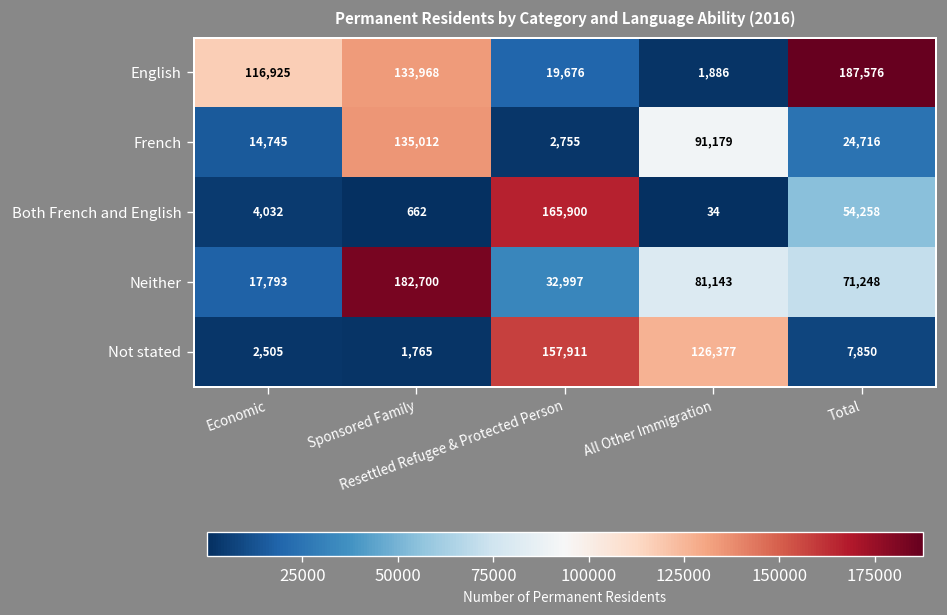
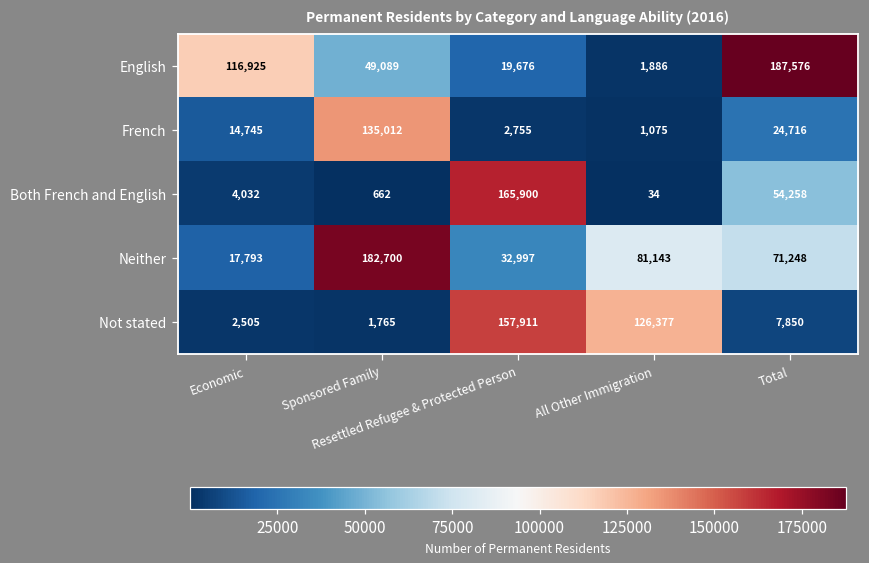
  {
    "English": {
      "Economic": "116,925",
-     "Sponsored Family": "133,968",
+     "Sponsored Family": "49,089",
      "Resettled Refugee & Protected Person": "19,676",
      "All Other Immigration": "1,886",
      "Total": "187,576"
    },
    "French": {
      "Economic": "14,745",
      "Sponsored Family": "135,012",
      "Resettled Refugee & Protected Person": "2,755",
-     "All Other Immigration": "91,179",
+     "All Other Immigration": "1,075",
      "Total": "24,716"
    },
    "Both French and English": {
      "Economic": "4,032",
      "Sponsored Family": "662",
      "Resettled Refugee & Protected Person": "165,900",
      "All Other Immigration": "34",
      "Total": "54,258"
    },
    "Neither": {
      "Economic": "17,793",
      "Sponsored Family": "182,700",
      "Resettled Refugee & Protected Person": "32,997",
      "All Other Immigration": "81,143",
      "Total": "71,248"
    },
    "Not stated": {
      "Economic": "2,505",
      "Sponsored Family": "1,765",
      "Resettled Refugee & Protected Person": "157,911",
      "All Other Immigration": "126,377",
      "Total": "7,850"
    }
  }
